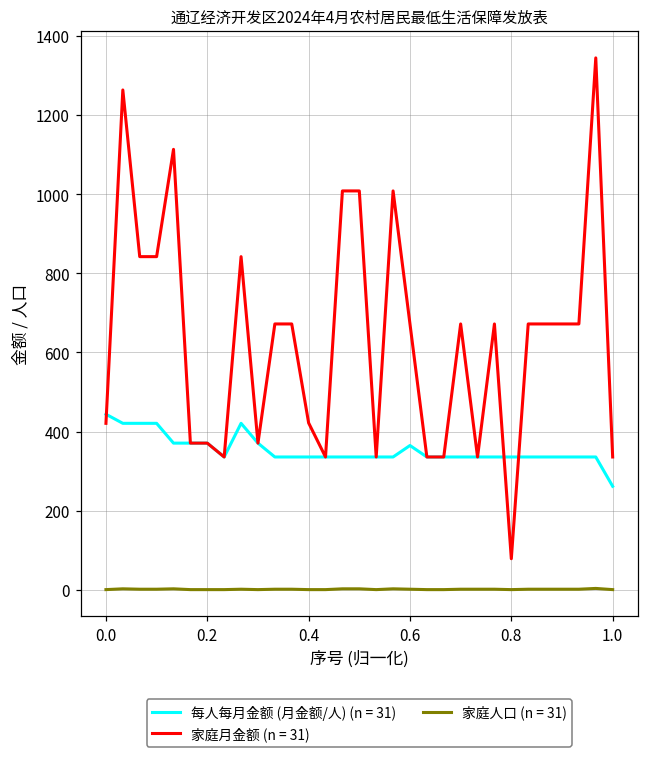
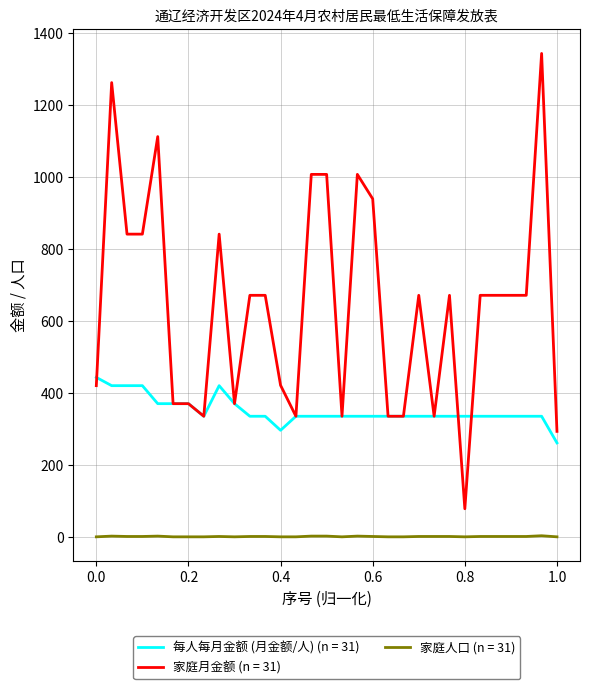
  {
    "每人每月金额 (月金额/人) (n = 31)": {
      "0.0": 440,
-     "0.4": 340,
-     "0.6": 370,
+     "0.4": 300,
+     "0.6": 340,
      "0.8": 340,
      "1.0": 260
    },
    "家庭月金额 (n = 31)": {
      "0.0": 420,
      "0.4": 420,
-     "0.6": 670,
+     "0.6": 940,
      "0.8": 80,
-     "1.0": 340
+     "1.0": 290
    },
    "家庭人口 (n = 31)": {
      "0.0": 0,
      "0.2": 0,
      "0.4": 0,
      "0.6": 0,
      "0.8": 0,
      "1.0": 0
    }
  }
